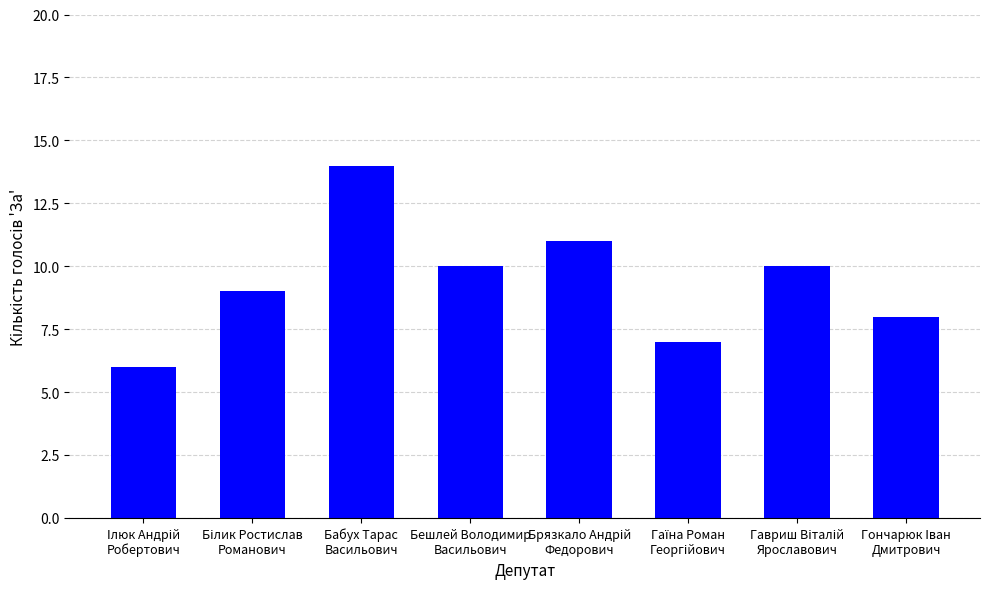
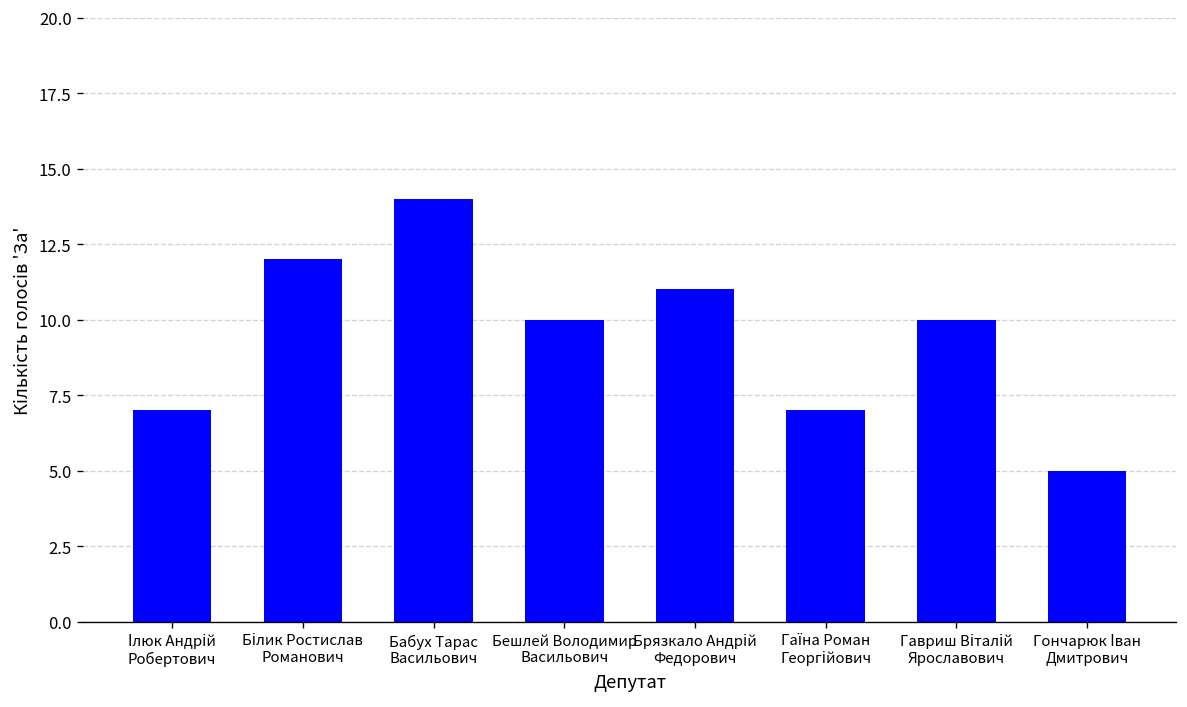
  {
-   "Ілюк Андрій Робертович": 6,
-   "Білик Ростислав Романович": 9,
+   "Ілюк Андрій Робертович": 7,
+   "Білик Ростислав Романович": 12,
    "Бабух Тарас Васильович": 14,
    "Бешлей Володимир Васильович": 10,
    "Брязкало Андрій Федорович": 11,
    "Гаїна Роман Георгійович": 7,
    "Гавриш Віталій Ярославович": 10,
-   "Гончарюк Іван Дмитрович": 8
+   "Гончарюк Іван Дмитрович": 5
  }
